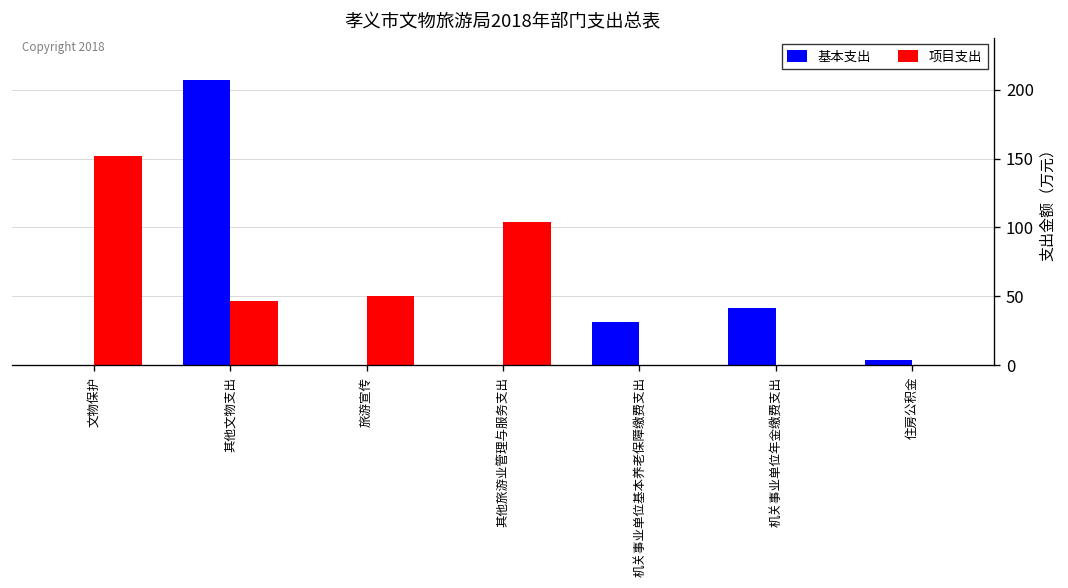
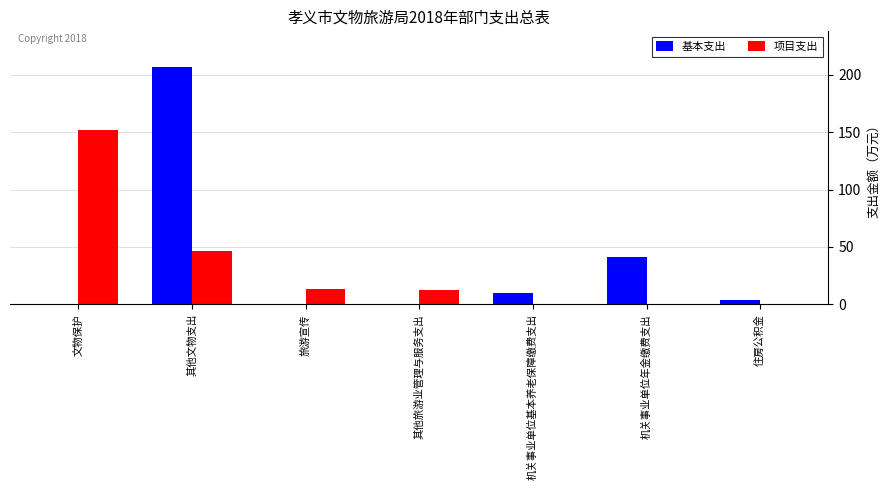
  {
    "基本支出": {
      "文物保护": 0,
      "其他文物支出": 207,
      "旅游宣传": 0,
      "其他旅游业管理与服务支出": 0,
-     "机关事业单位基本养老保障缴费支出": 31,
+     "机关事业单位基本养老保障缴费支出": 10,
      "机关事业单位年金缴费支出": 41,
      "住房公积金": 4
    },
    "项目支出": {
      "文物保护": 152,
      "其他文物支出": 46,
-     "旅游宣传": 50,
-     "其他旅游业管理与服务支出": 104,
+     "旅游宣传": 13,
+     "其他旅游业管理与服务支出": 12,
      "机关事业单位基本养老保障缴费支出": 0,
      "机关事业单位年金缴费支出": 0,
      "住房公积金": 0
    }
  }
